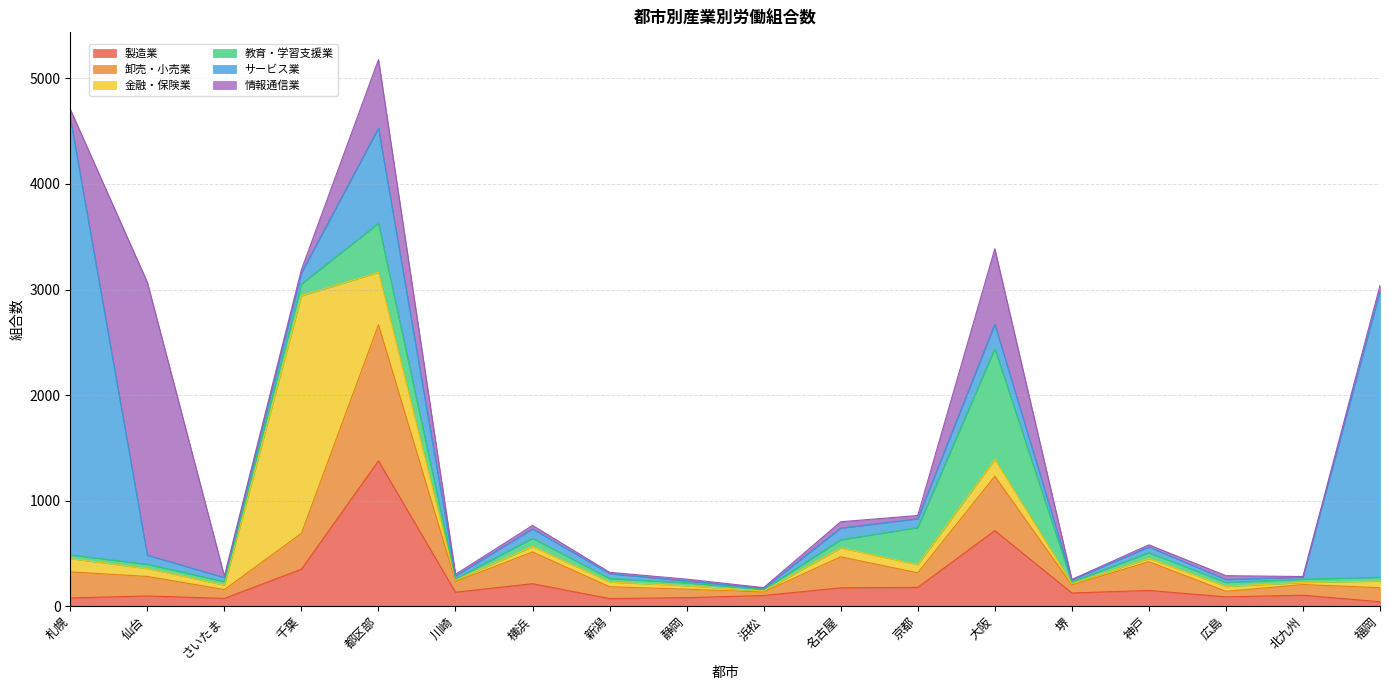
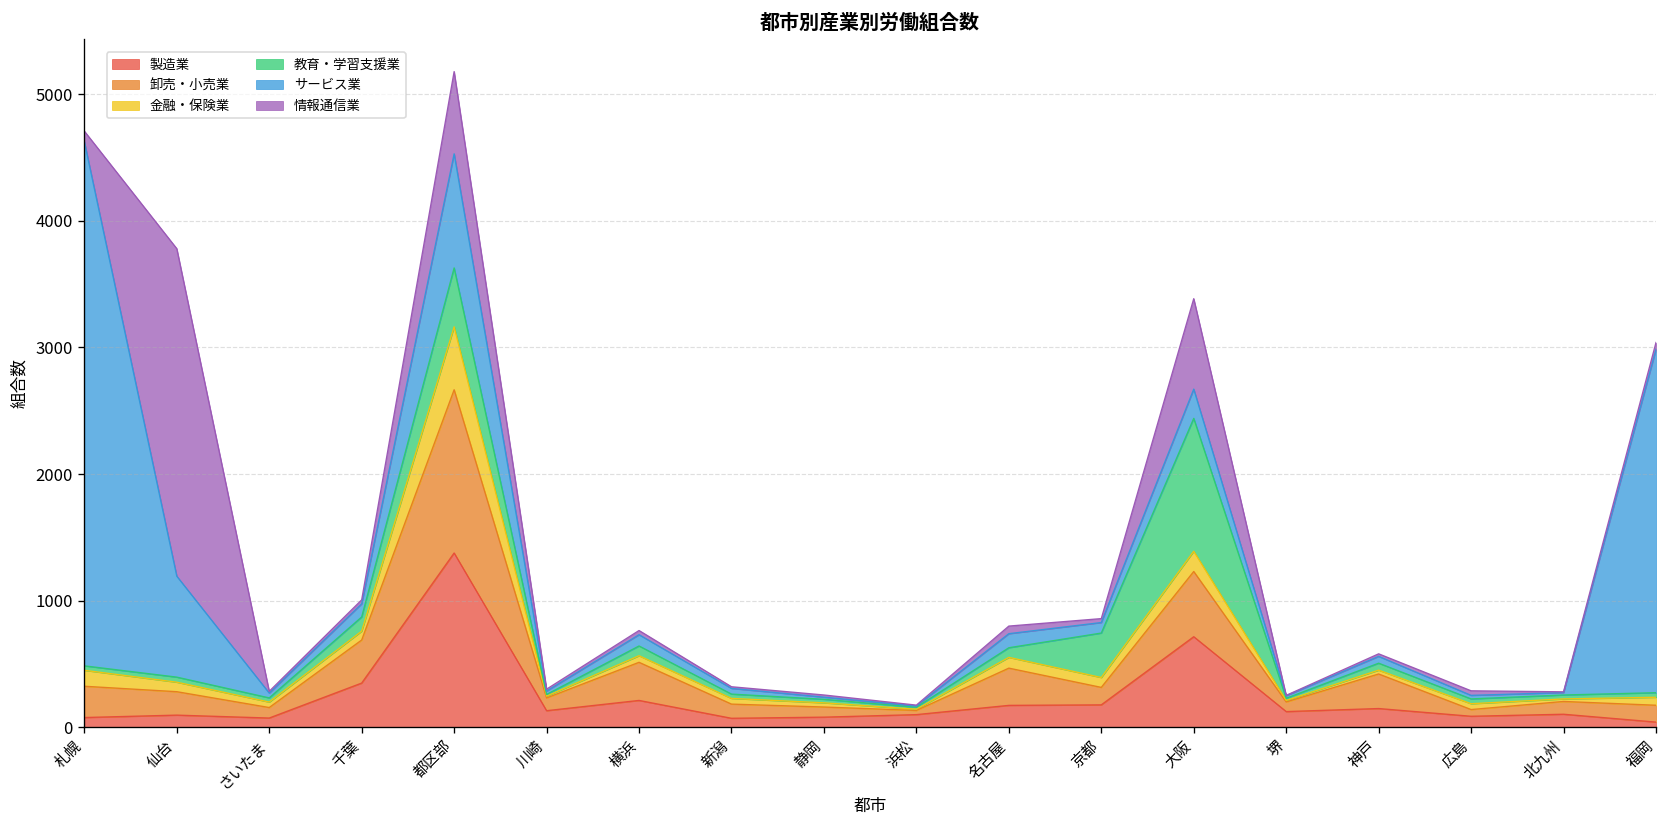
  {
    "金融・保険業": {
      "札幌": 130,
      "仙台": 80,
      "さいたま": 40,
-     "千葉": 2250,
+     "千葉": 70,
      "都区部": 500,
      "横浜": 50,
      "新潟": 50,
      "静岡": 30,
      "名古屋": 90,
      "京都": 80,
      "大阪": 160,
      "神戸": 30,
      "広島": 50,
      "福岡": 60
    },
    "教育・学習支援業": {
      "札幌": 40,
      "仙台": 40,
      "さいたま": 30,
      "千葉": 110,
      "都区部": 470,
      "横浜": 80,
      "新潟": 30,
      "名古屋": 80,
      "京都": 350,
      "大阪": 1050,
      "神戸": 60,
      "広島": 40,
      "福岡": 40
    },
    "サービス業": {
      "札幌": 4140,
-     "仙台": 90,
+     "仙台": 800,
      "千葉": 100,
      "都区部": 900,
      "横浜": 90,
      "名古屋": 110,
      "京都": 80,
      "大阪": 230,
      "広島": 30,
      "福岡": 2710
    },
    "情報通信業": {
      "札幌": 80,
      "仙台": 2590,
      "千葉": 30,
      "都区部": 650,
      "横浜": 30,
      "名古屋": 60,
      "京都": 30,
      "大阪": 710,
      "広島": 40,
      "福岡": 50
    }
  }
